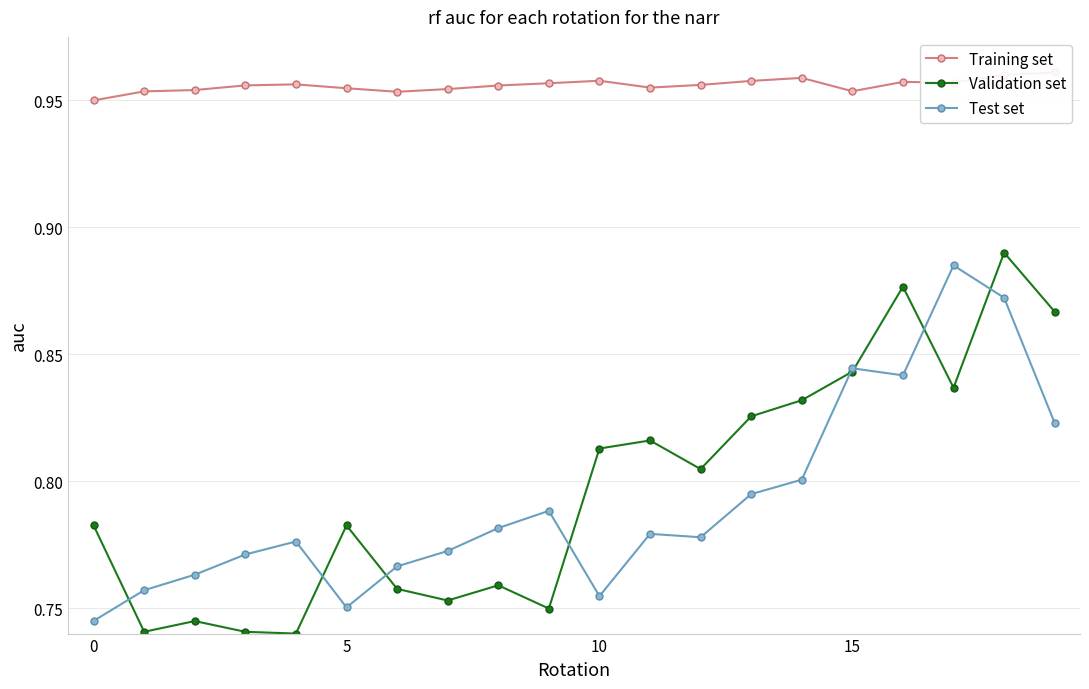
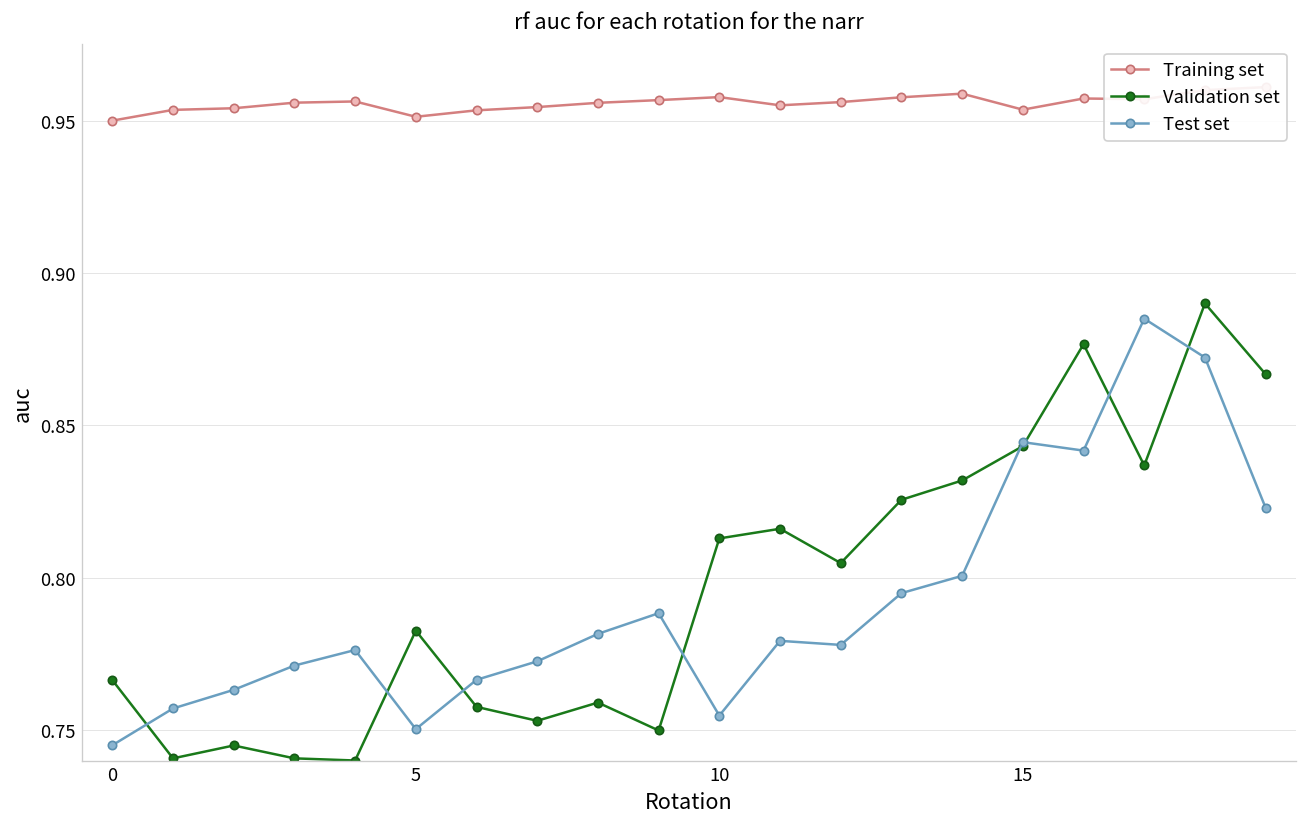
  {
    "Training set": {
      "0": 0.950,
-     "5": 0.955,
+     "5": 0.951,
      "10": 0.958,
      "15": 0.954
    },
    "Validation set": {
-     "0": 0.783,
+     "0": 0.766,
      "5": 0.783,
      "10": 0.813,
      "15": 0.843
    },
    "Test set": {
      "0": 0.745,
      "5": 0.750,
      "10": 0.755,
      "15": 0.844
    }
  }
